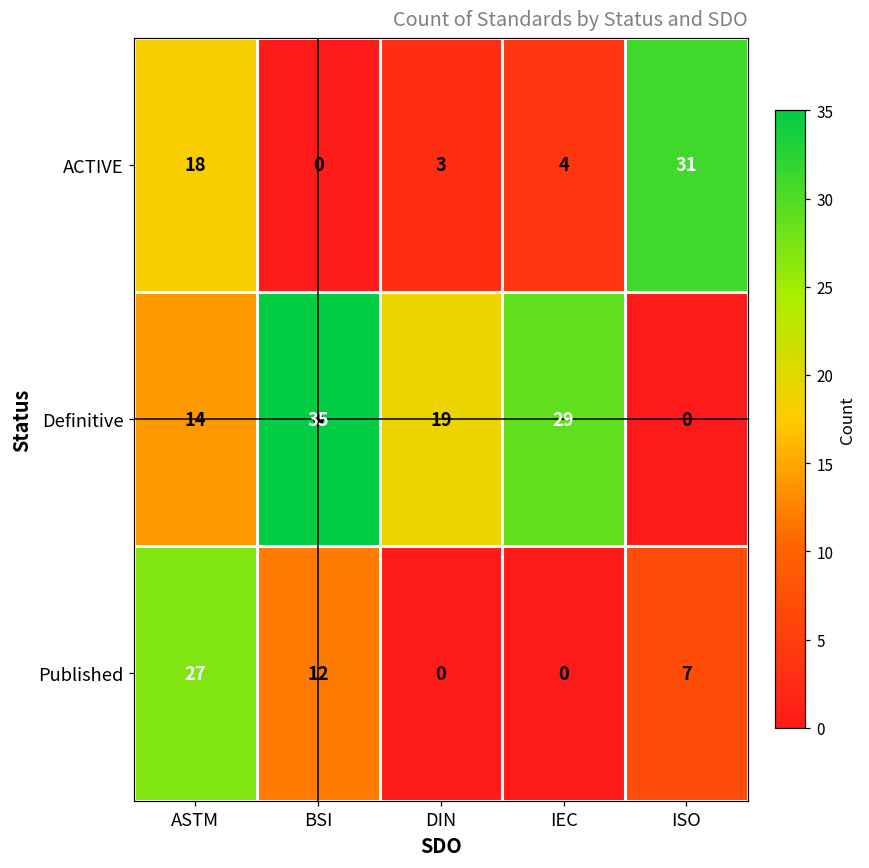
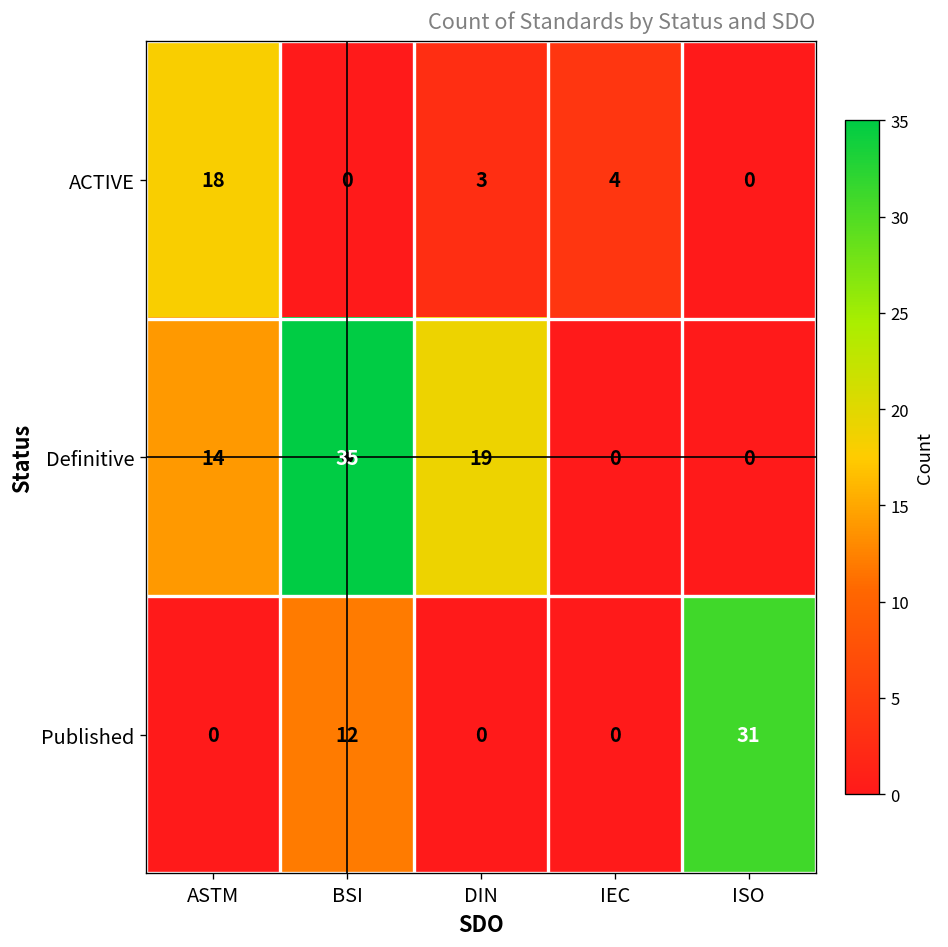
  {
    "ACTIVE": {
      "ASTM": 18,
      "BSI": 0,
      "DIN": 3,
      "IEC": 4,
-     "ISO": 31
+     "ISO": 0
    },
    "Definitive": {
      "ASTM": 14,
      "DIN": 19,
-     "IEC": 29,
+     "IEC": 0,
      "ISO": 0
    },
    "Published": {
-     "ASTM": 27,
+     "ASTM": 0,
      "BSI": 12,
      "DIN": 0,
      "IEC": 0,
-     "ISO": 7
+     "ISO": 31
    }
  }
